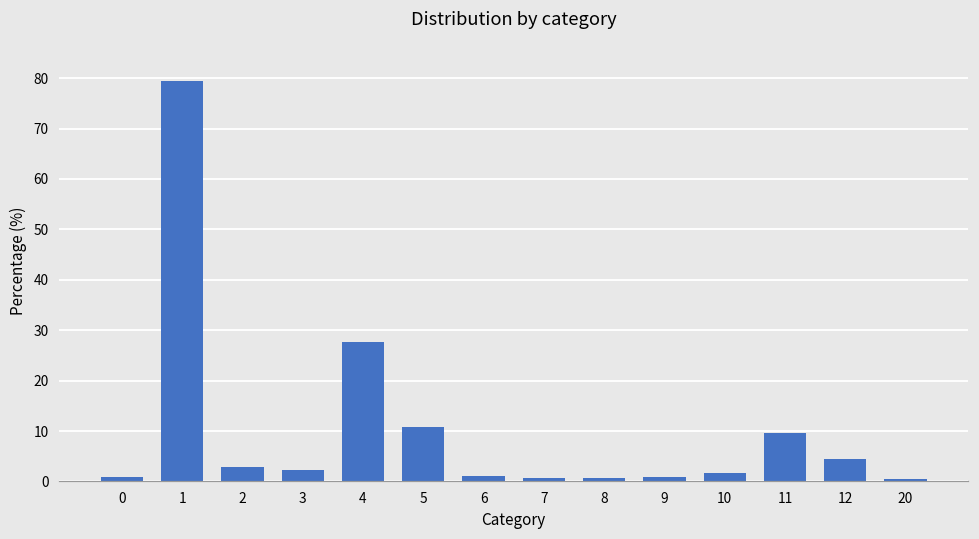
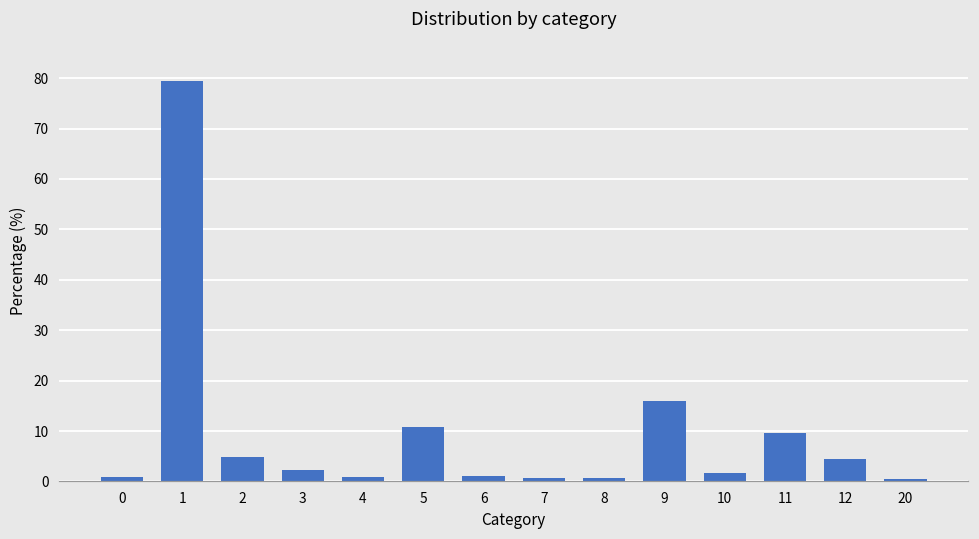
  {
    "0": 1,
    "1": 80,
-   "2": 3,
+   "2": 5,
    "3": 2,
-   "4": 28,
+   "4": 1,
    "5": 11,
    "6": 1,
    "7": 1,
    "8": 1,
-   "9": 1,
+   "9": 16,
    "10": 2,
    "11": 10,
    "12": 5
  }
